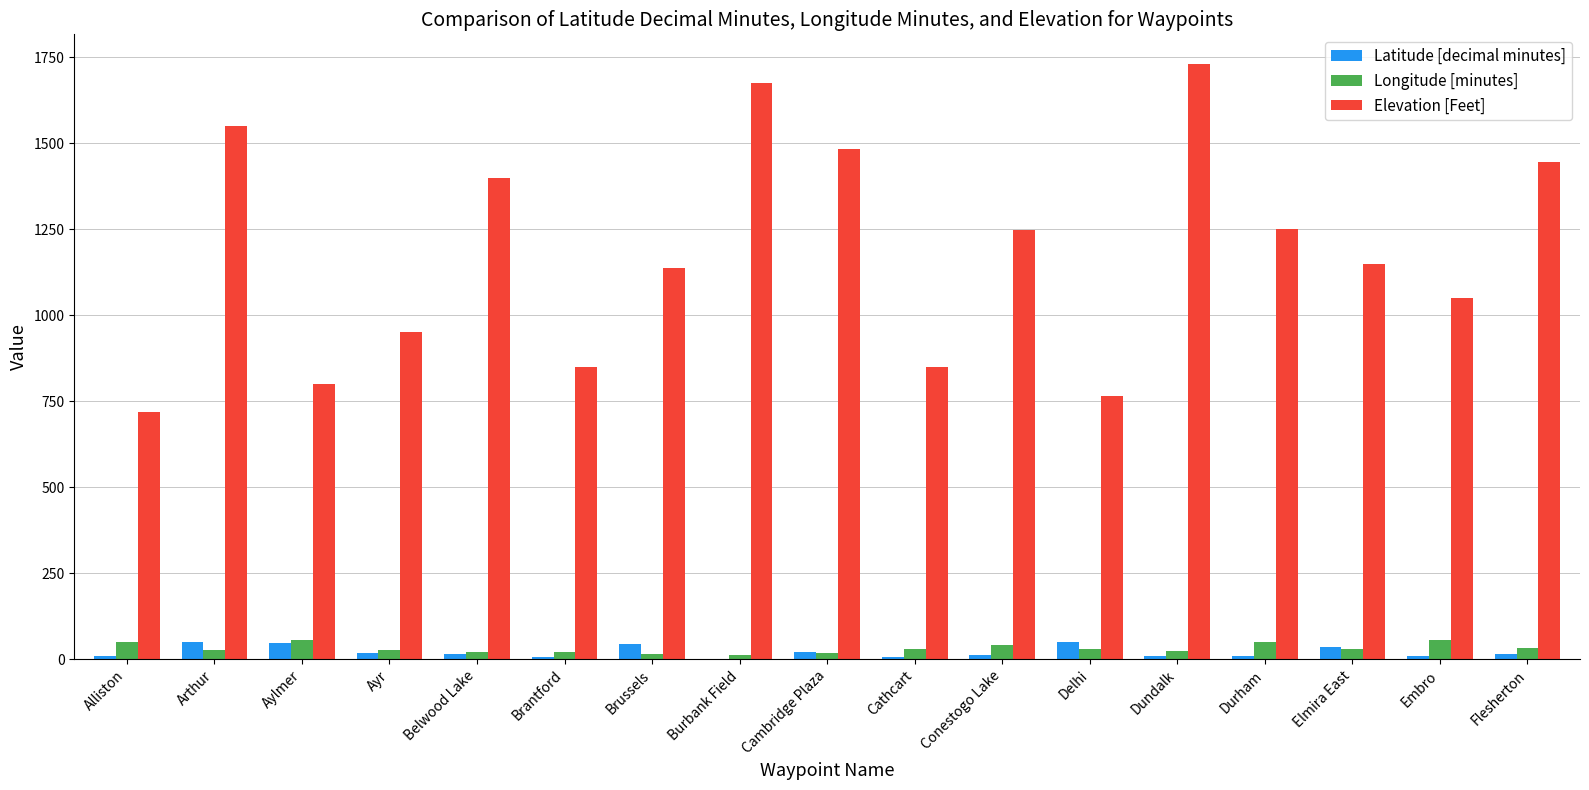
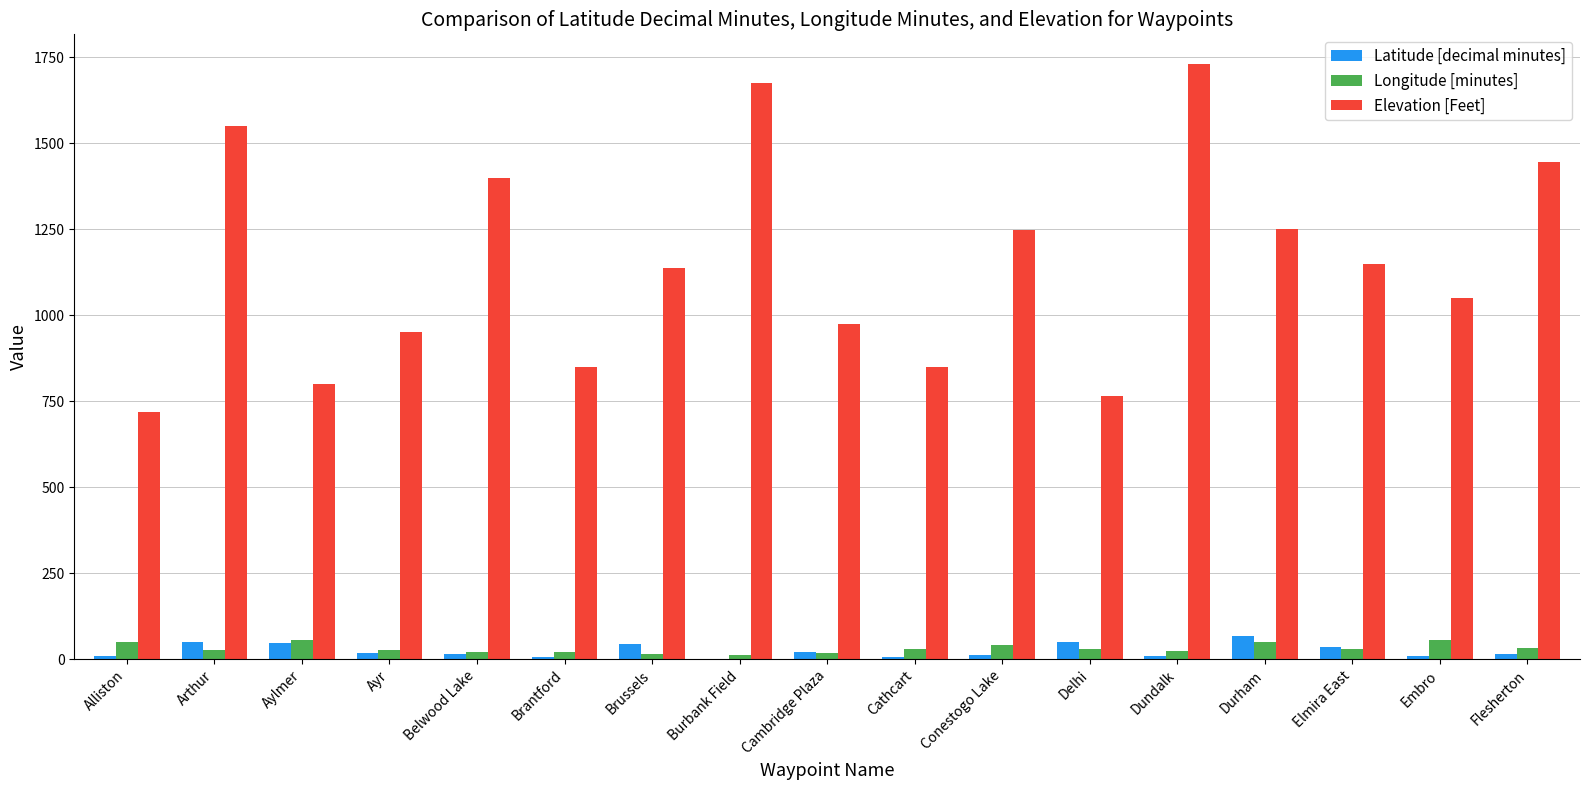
  {
    "Latitude [decimal minutes]": {
      "Alliston": 10,
      "Arthur": 50,
      "Aylmer": 50,
      "Ayr": 20,
      "Belwood Lake": 10,
      "Brantford": 10,
      "Brussels": 40,
      "Cambridge Plaza": 20,
      "Conestogo Lake": 10,
      "Delhi": 50,
      "Dundalk": 10,
-     "Durham": 10,
+     "Durham": 70,
      "Elmira East": 40,
      "Embro": 10,
      "Flesherton": 20
    },
    "Longitude [minutes]": {
      "Alliston": 50,
      "Arthur": 30,
      "Aylmer": 60,
      "Ayr": 30,
      "Belwood Lake": 20,
      "Brantford": 20,
      "Brussels": 10,
      "Burbank Field": 10,
      "Cambridge Plaza": 20,
      "Cathcart": 30,
      "Conestogo Lake": 40,
      "Delhi": 30,
      "Dundalk": 20,
      "Durham": 50,
      "Elmira East": 30,
      "Embro": 60,
      "Flesherton": 30
    },
    "Elevation [Feet]": {
      "Alliston": 720,
      "Arthur": 1550,
      "Aylmer": 800,
      "Ayr": 950,
      "Belwood Lake": 1400,
      "Brantford": 850,
      "Brussels": 1140,
      "Burbank Field": 1680,
-     "Cambridge Plaza": 1480,
+     "Cambridge Plaza": 980,
      "Cathcart": 850,
      "Conestogo Lake": 1250,
      "Delhi": 770,
      "Dundalk": 1730,
      "Durham": 1250,
      "Elmira East": 1150,
      "Embro": 1050,
      "Flesherton": 1450
    }
  }
